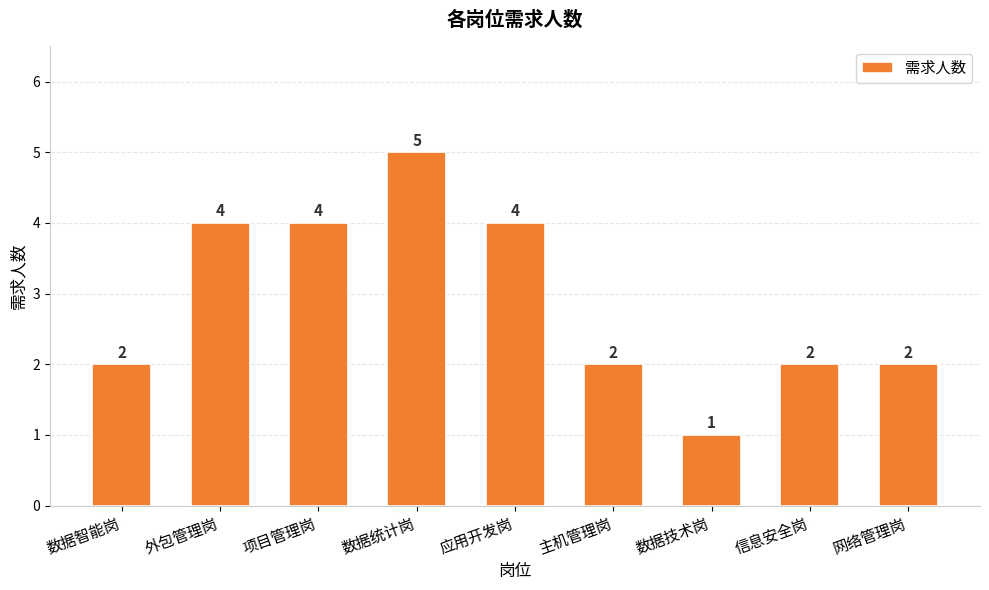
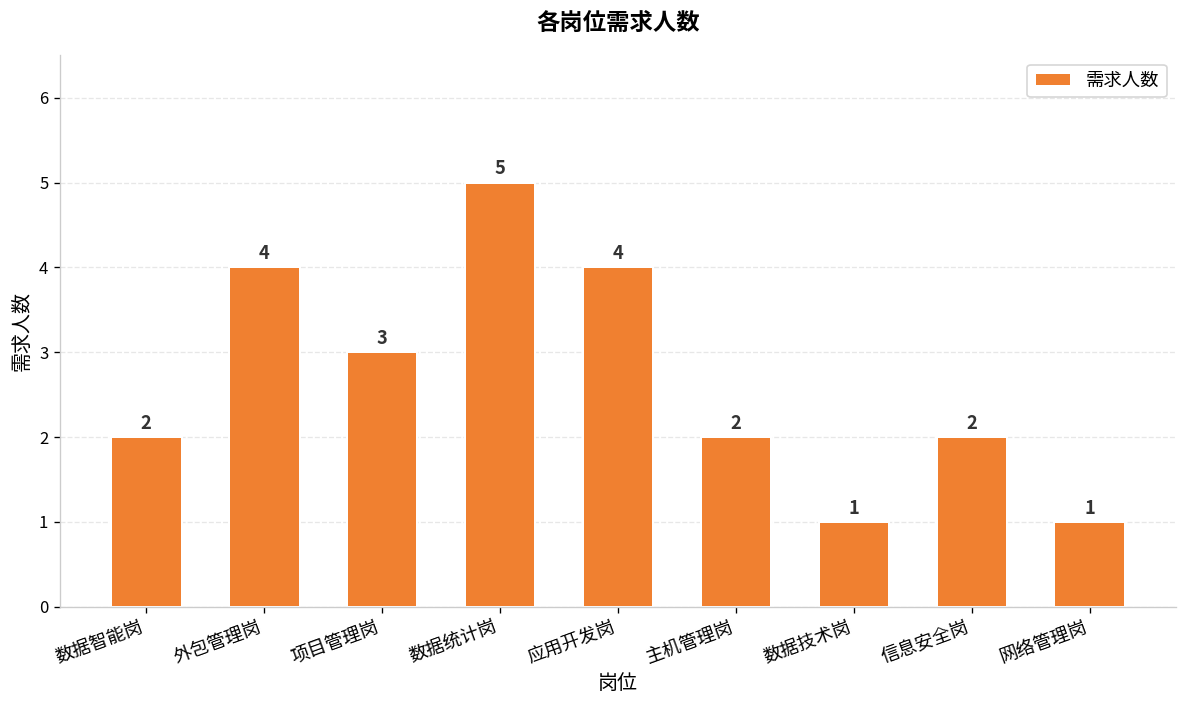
  {
    "数据智能岗": 2,
    "外包管理岗": 4,
-   "项目管理岗": 4,
+   "项目管理岗": 3,
    "数据统计岗": 5,
    "应用开发岗": 4,
    "主机管理岗": 2,
    "数据技术岗": 1,
    "信息安全岗": 2,
-   "网络管理岗": 2
+   "网络管理岗": 1
  }
